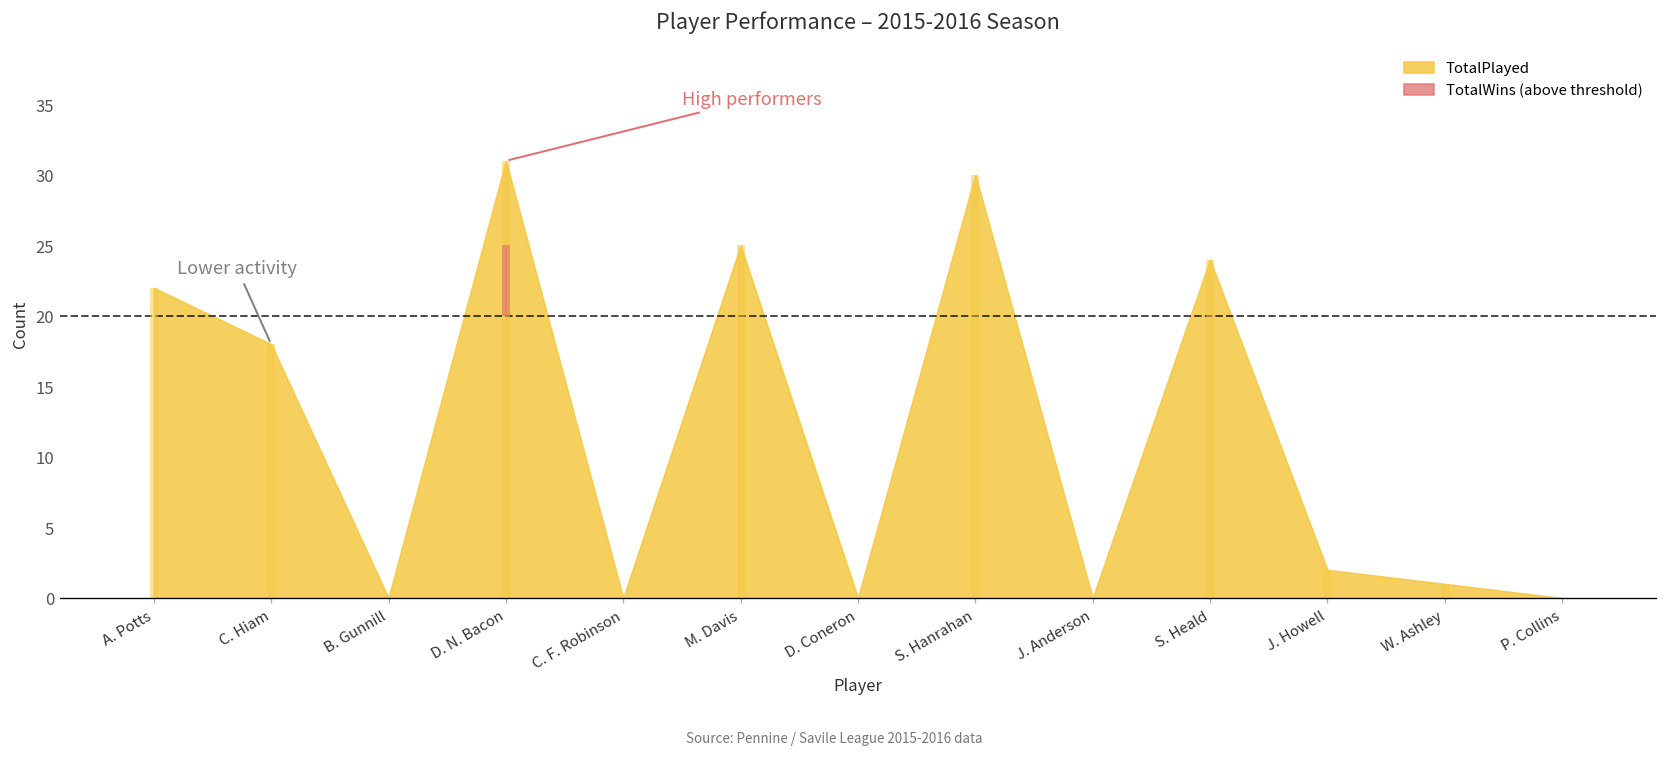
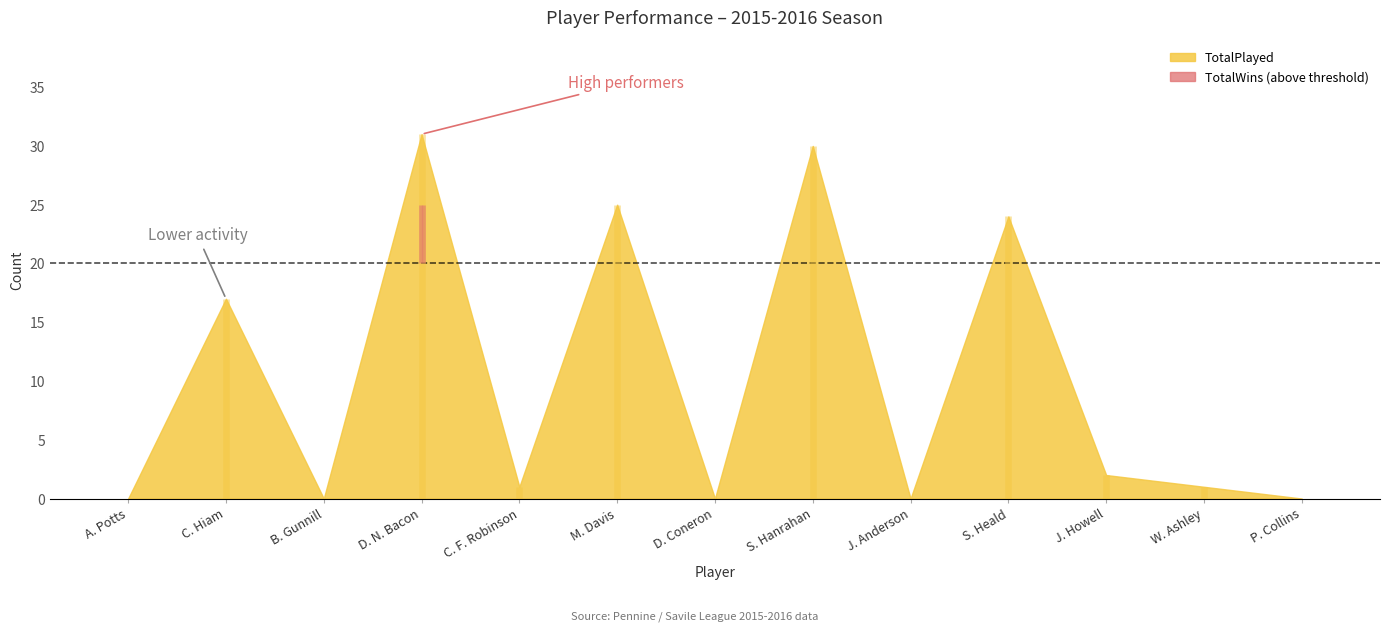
  {
-   "A. Potts": 22,
-   "C. Hiam": 18,
+   "A. Potts": 0,
+   "C. Hiam": 17,
    "B. Gunnill": 0,
    "D. N. Bacon": 31,
-   "C. F. Robinson": 0,
+   "C. F. Robinson": 1,
    "M. Davis": 25,
    "D. Coneron": 0,
    "S. Hanrahan": 30,
    "J. Anderson": 0,
    "S. Heald": 24,
    "J. Howell": 2,
    "W. Ashley": 1,
    "P. Collins": 0
  }
